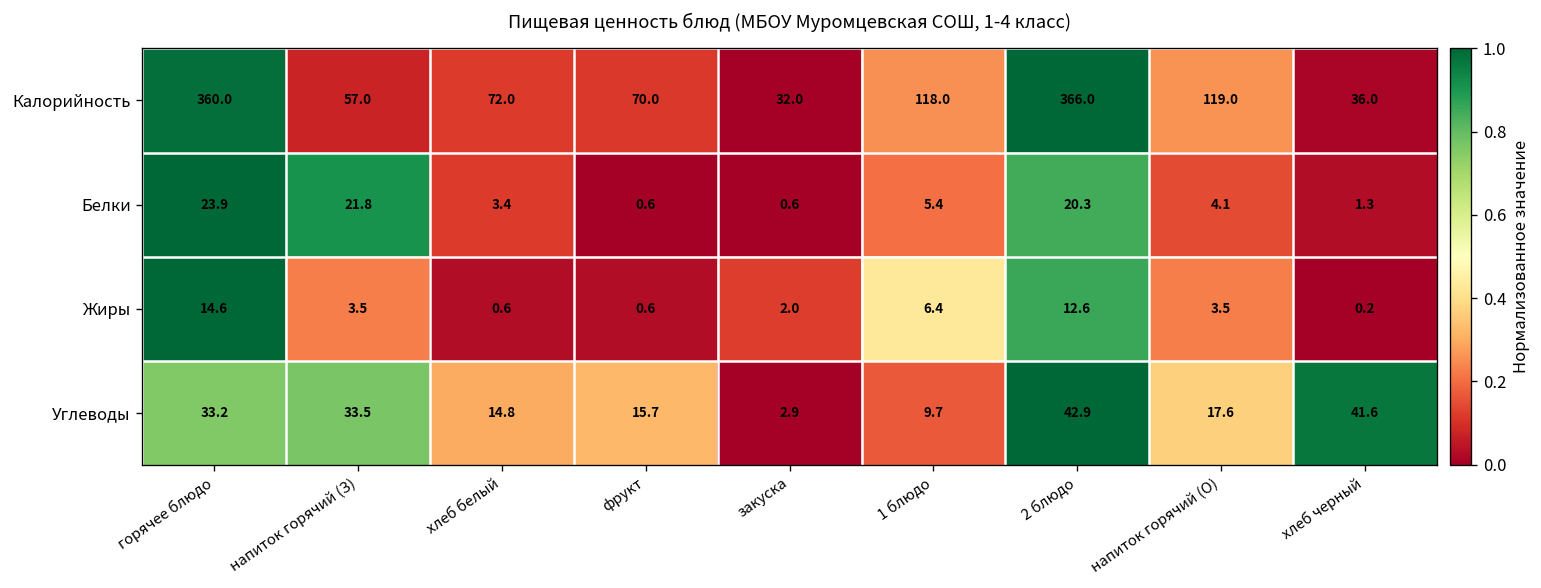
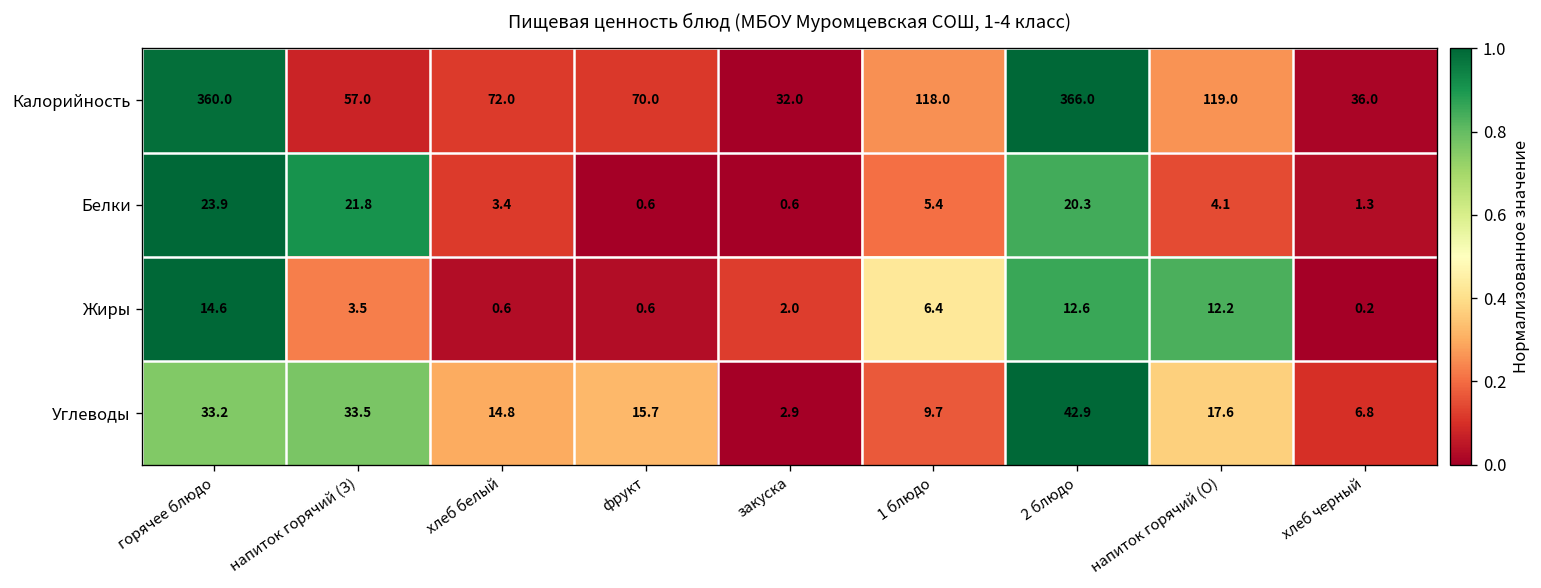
  {
    "Калорийность": {
      "горячее блюдо": 360.0,
      "напиток горячий (З)": 57.0,
      "хлеб белый": 72.0,
      "фрукт": 70.0,
      "закуска": 32.0,
      "1 блюдо": 118.0,
      "2 блюдо": 366.0,
      "напиток горячий (О)": 119.0,
      "хлеб черный": 36.0
    },
    "Белки": {
      "горячее блюдо": 23.9,
      "напиток горячий (З)": 21.8,
      "хлеб белый": 3.4,
      "фрукт": 0.6,
      "закуска": 0.6,
      "1 блюдо": 5.4,
      "2 блюдо": 20.3,
      "напиток горячий (О)": 4.1,
      "хлеб черный": 1.3
    },
    "Жиры": {
      "горячее блюдо": 14.6,
      "напиток горячий (З)": 3.5,
      "хлеб белый": 0.6,
      "фрукт": 0.6,
      "закуска": 2.0,
      "1 блюдо": 6.4,
      "2 блюдо": 12.6,
-     "напиток горячий (О)": 3.5,
+     "напиток горячий (О)": 12.2,
      "хлеб черный": 0.2
    },
    "Углеводы": {
      "горячее блюдо": 33.2,
      "напиток горячий (З)": 33.5,
      "хлеб белый": 14.8,
      "фрукт": 15.7,
      "закуска": 2.9,
      "1 блюдо": 9.7,
      "2 блюдо": 42.9,
      "напиток горячий (О)": 17.6,
-     "хлеб черный": 41.6
+     "хлеб черный": 6.8
    }
  }
